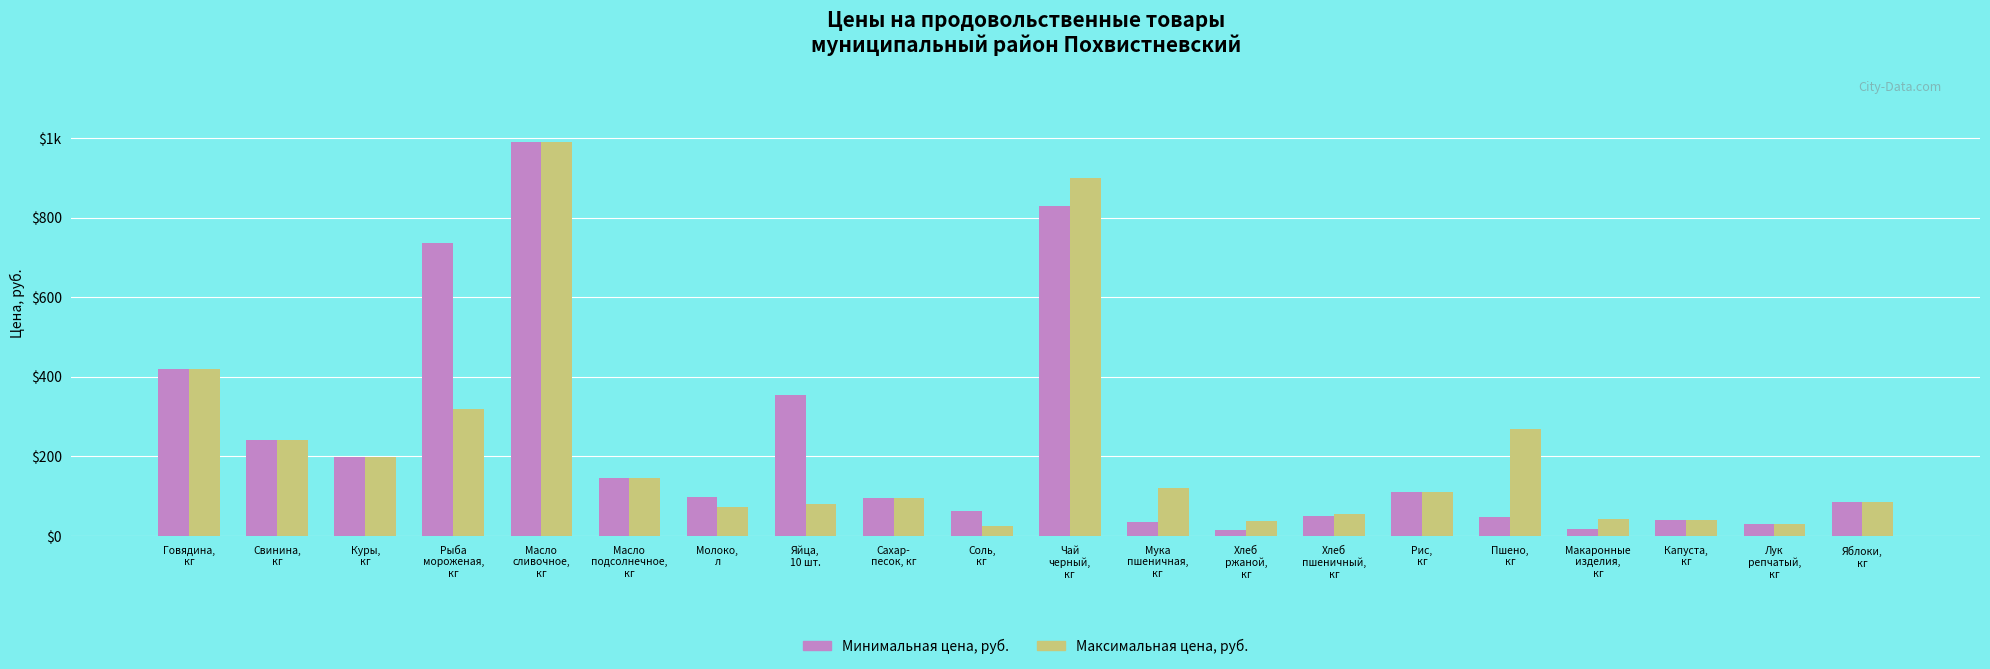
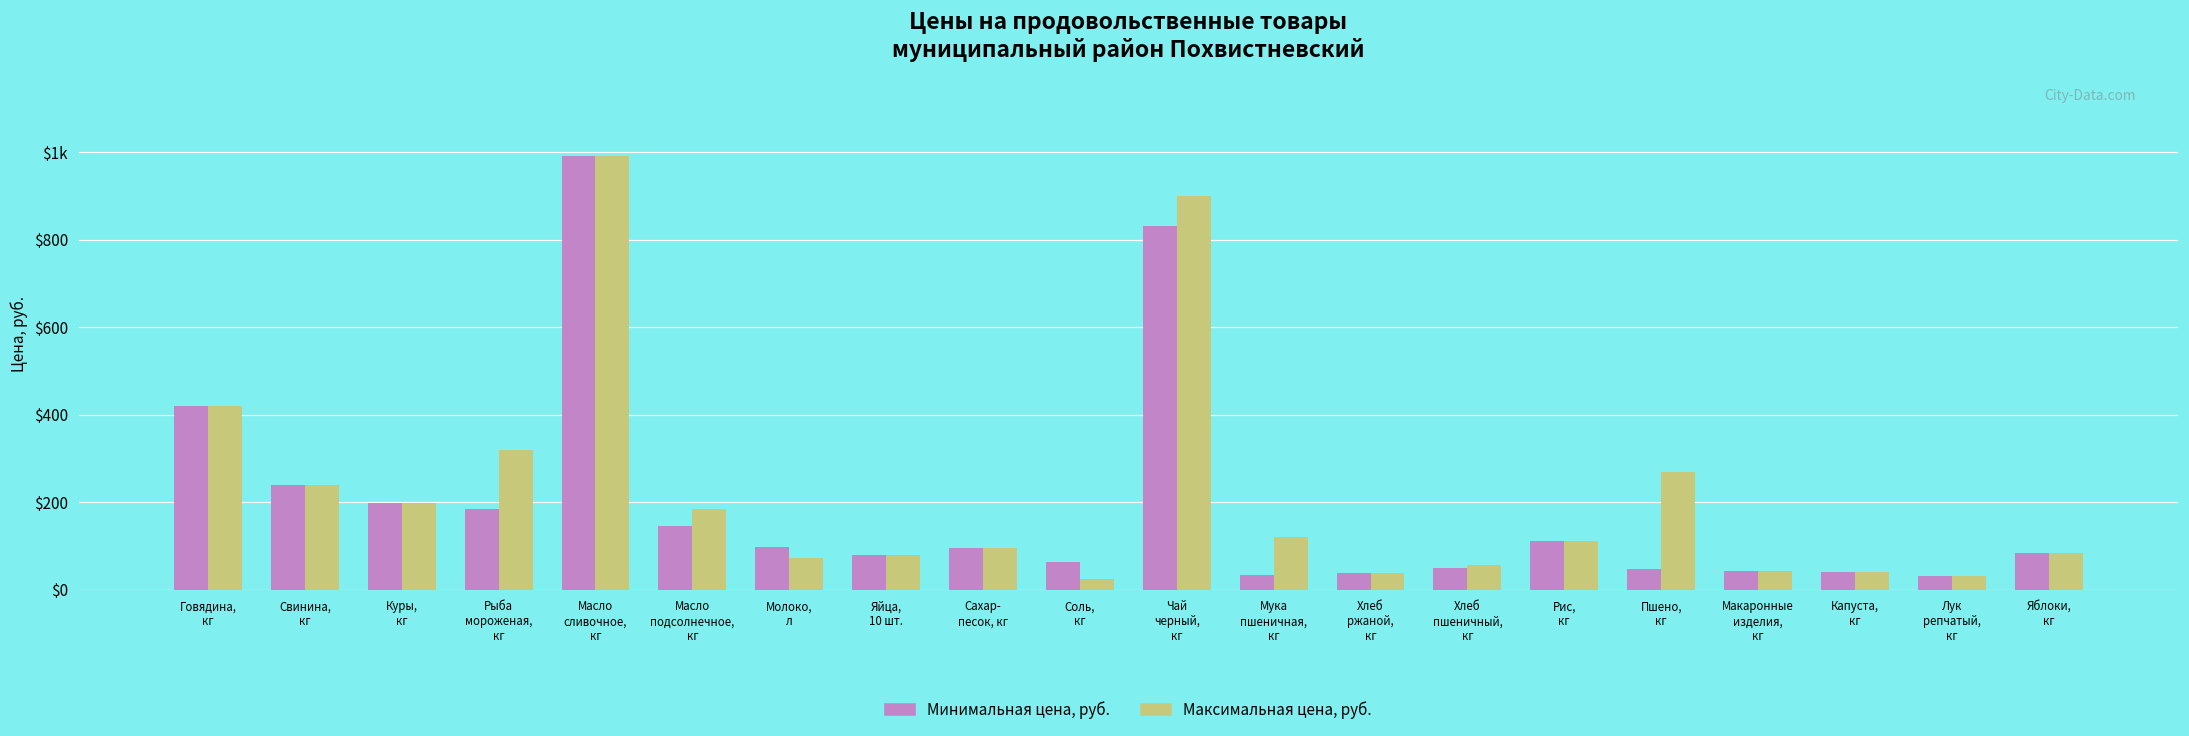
  {
    "Минимальная цена, руб.": {
      "Говядина, кг": "$420",
      "Свинина, кг": "$240",
      "Куры, кг": "$200",
-     "Рыба мороженая, кг": "$740",
+     "Рыба мороженая, кг": "$190",
      "Масло сливочное, кг": "$990",
      "Масло подсолнечное, кг": "$150",
      "Молоко, л": "$100",
-     "Яйца, 10 шт.": "$350",
+     "Яйца, 10 шт.": "$80",
      "Сахар- песок, кг": "$90",
      "Соль, кг": "$60",
      "Чай черный, кг": "$830",
      "Мука пшеничная, кг": "$30",
-     "Хлеб ржаной, кг": "$20",
+     "Хлеб ржаной, кг": "$40",
      "Хлеб пшеничный, кг": "$50",
      "Рис, кг": "$110",
      "Пшено, кг": "$50",
-     "Макаронные изделия, кг": "$20",
+     "Макаронные изделия, кг": "$40",
      "Капуста, кг": "$40",
      "Лук репчатый, кг": "$30",
      "Яблоки, кг": "$80"
    },
    "Максимальная цена, руб.": {
      "Говядина, кг": "$420",
      "Свинина, кг": "$240",
      "Куры, кг": "$200",
      "Рыба мороженая, кг": "$320",
      "Масло сливочное, кг": "$990",
-     "Масло подсолнечное, кг": "$150",
+     "Масло подсолнечное, кг": "$180",
      "Молоко, л": "$70",
      "Яйца, 10 шт.": "$80",
      "Сахар- песок, кг": "$90",
      "Соль, кг": "$30",
      "Чай черный, кг": "$900",
      "Мука пшеничная, кг": "$120",
      "Хлеб ржаной, кг": "$40",
      "Хлеб пшеничный, кг": "$60",
      "Рис, кг": "$110",
      "Пшено, кг": "$270",
      "Макаронные изделия, кг": "$40",
      "Капуста, кг": "$40",
      "Лук репчатый, кг": "$30",
      "Яблоки, кг": "$80"
    }
  }
